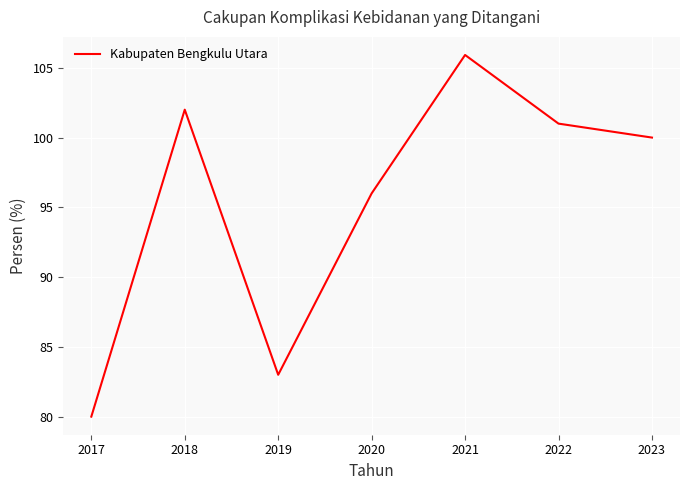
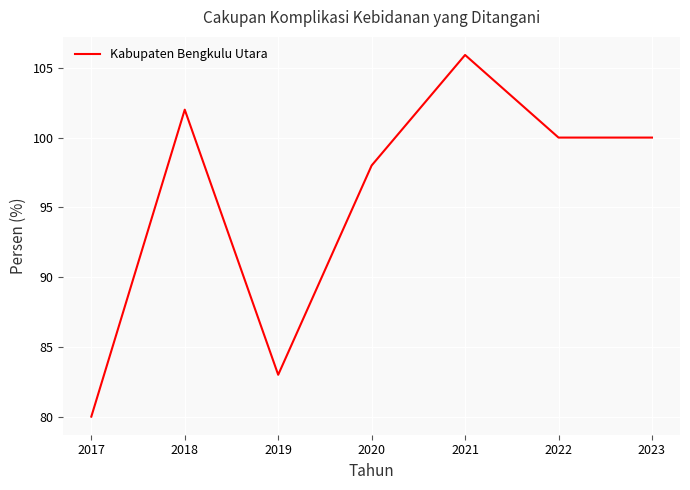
  {
    "2017": 80,
    "2018": 102,
    "2019": 83,
-   "2020": 96,
+   "2020": 98,
    "2021": 106,
-   "2022": 101,
+   "2022": 100,
    "2023": 100
  }
